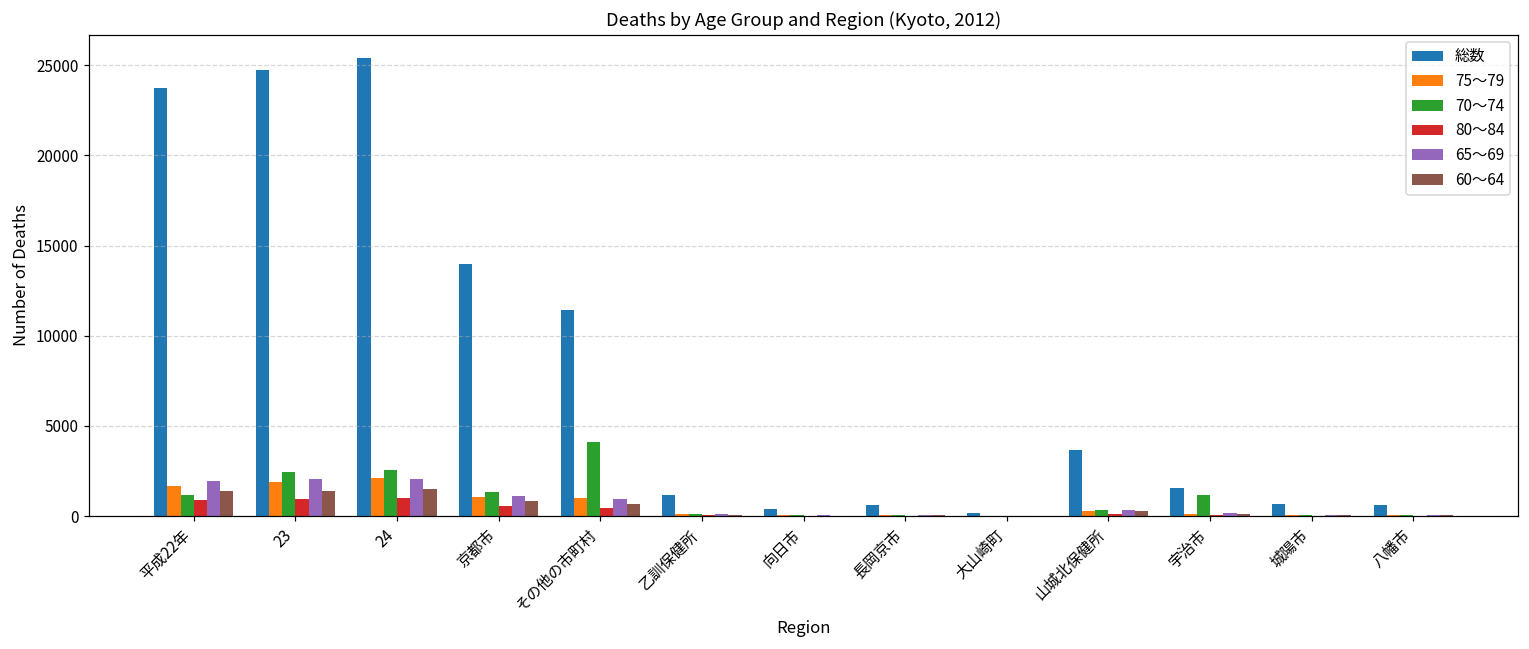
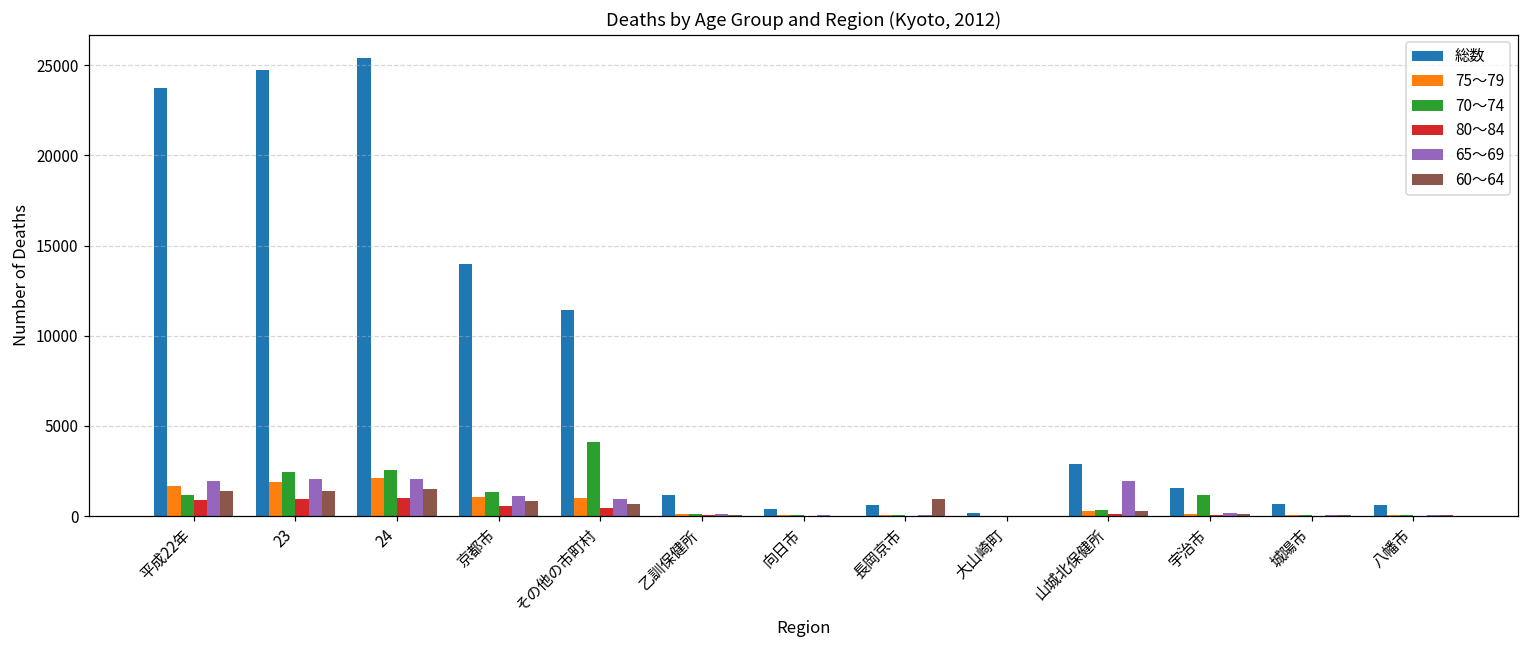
  {
    "総数": {
      "平成22年": 23700,
      "23": 24700,
      "24": 25400,
      "京都市": 14000,
      "その他の市町村": 11400,
      "乙訓保健所": 1200,
      "向日市": 400,
      "長岡京市": 600,
-     "山城北保健所": 3700,
+     "山城北保健所": 2900,
      "宇治市": 1500,
      "城陽市": 700,
      "八幡市": 600
    },
    "75～79": {
      "平成22年": 1700,
      "23": 1900,
      "24": 2100,
      "京都市": 1100,
      "その他の市町村": 1000,
      "山城北保健所": 300
    },
    "70～74": {
      "平成22年": 1200,
      "23": 2400,
      "24": 2600,
      "京都市": 1400,
      "その他の市町村": 4100,
      "山城北保健所": 400,
      "宇治市": 1200
    },
    "80～84": {
      "平成22年": 900,
      "23": 1000,
      "24": 1000,
      "京都市": 500,
      "その他の市町村": 500
    },
    "65～69": {
      "平成22年": 2000,
      "23": 2100,
      "24": 2000,
      "京都市": 1100,
      "その他の市町村": 900,
-     "山城北保健所": 300
+     "山城北保健所": 2000
    },
    "60～64": {
      "平成22年": 1400,
      "23": 1400,
      "24": 1500,
      "京都市": 800,
      "その他の市町村": 700,
-     "長岡京市": 0,
+     "長岡京市": 1000,
      "山城北保健所": 300
    }
  }
